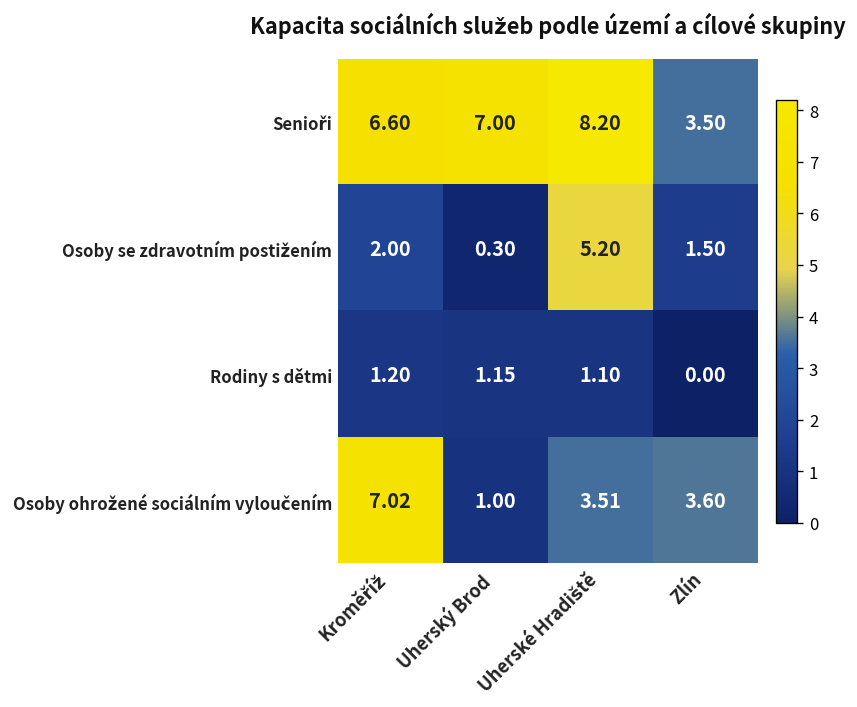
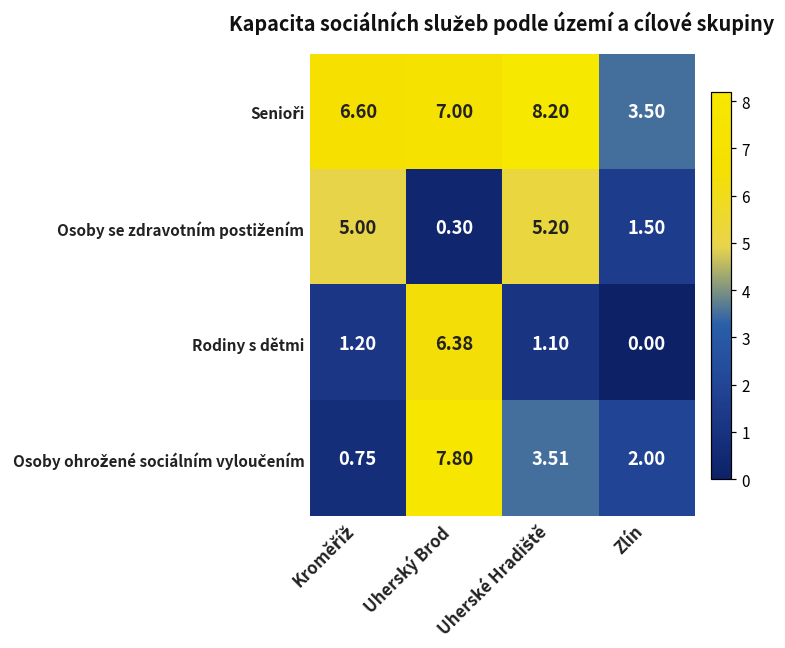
  {
    "Senioři": {
      "Kroměříž": 6.60,
      "Uherský Brod": 7.00,
      "Uherské Hradiště": 8.20,
      "Zlín": 3.50
    },
    "Osoby se zdravotním postižením": {
-     "Kroměříž": 2.00,
+     "Kroměříž": 5.00,
      "Uherský Brod": 0.30,
      "Uherské Hradiště": 5.20,
      "Zlín": 1.50
    },
    "Rodiny s dětmi": {
      "Kroměříž": 1.20,
-     "Uherský Brod": 1.15,
+     "Uherský Brod": 6.38,
      "Uherské Hradiště": 1.10,
      "Zlín": 0.00
    },
    "Osoby ohrožené sociálním vyloučením": {
-     "Kroměříž": 7.02,
-     "Uherský Brod": 1.00,
+     "Kroměříž": 0.75,
+     "Uherský Brod": 7.80,
      "Uherské Hradiště": 3.51,
-     "Zlín": 3.60
+     "Zlín": 2.00
    }
  }
